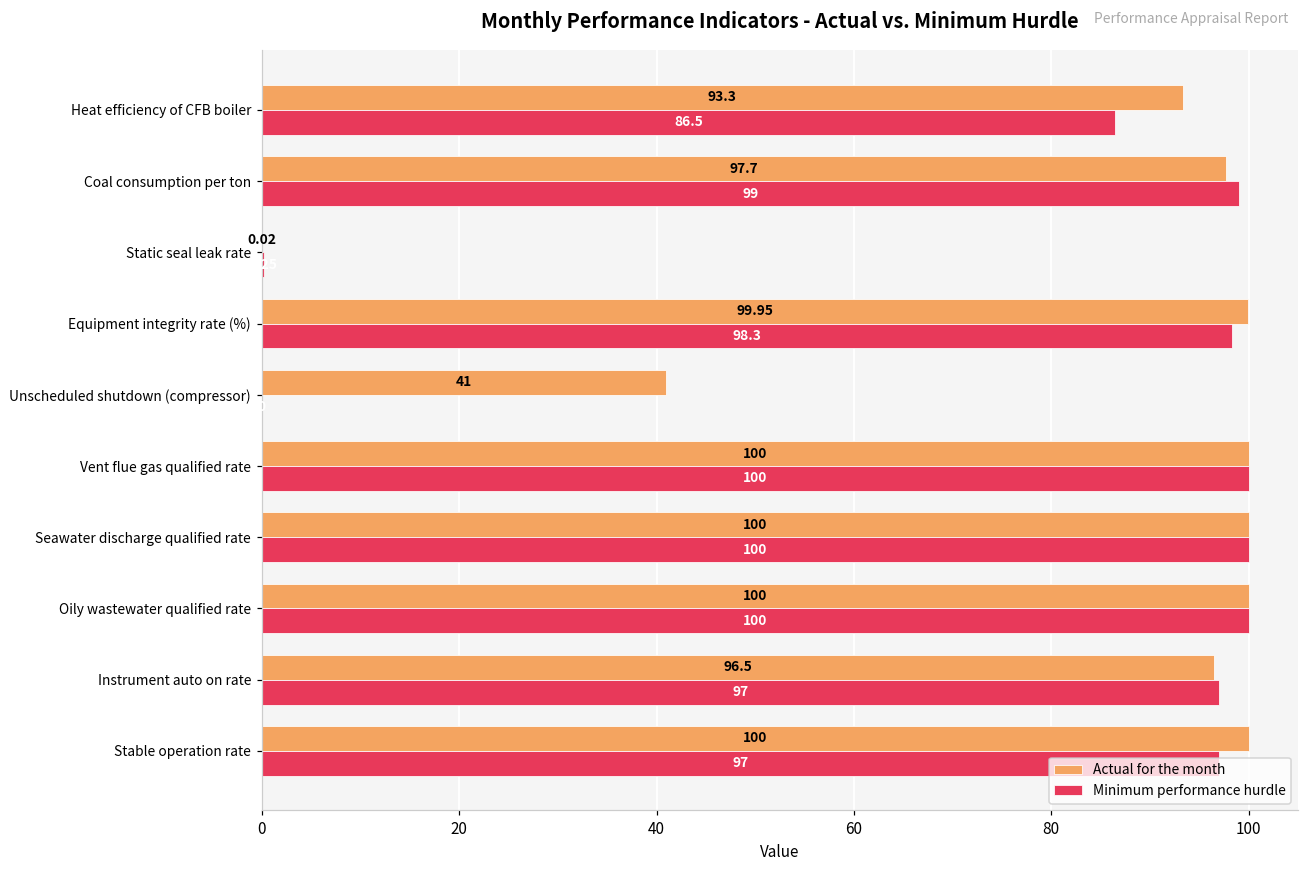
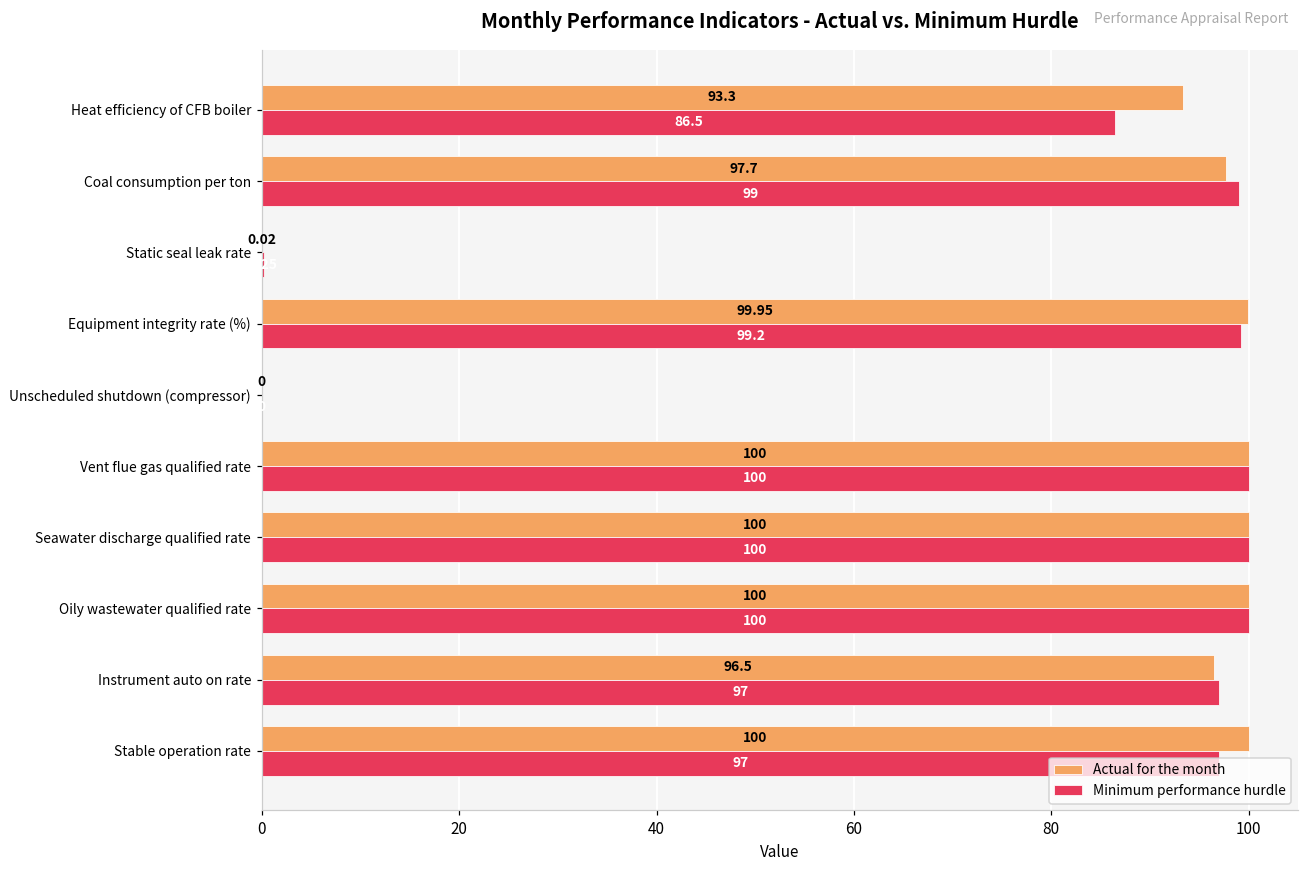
  {
    "Actual for the month": {
      "Heat efficiency of CFB boiler": 93.3,
      "Coal consumption per ton": 97.7,
      "Static seal leak rate": 0.02,
      "Equipment integrity rate (%)": 99.95,
-     "Unscheduled shutdown (compressor)": 41,
+     "Unscheduled shutdown (compressor)": 0,
      "Vent flue gas qualified rate": 100,
      "Seawater discharge qualified rate": 100,
      "Oily wastewater qualified rate": 100,
      "Instrument auto on rate": 96.5,
      "Stable operation rate": 100
    },
    "Minimum performance hurdle": {
      "Heat efficiency of CFB boiler": 86.5,
      "Coal consumption per ton": 99,
-     "Equipment integrity rate (%)": 98.3,
+     "Equipment integrity rate (%)": 99.2,
      "Vent flue gas qualified rate": 100,
      "Seawater discharge qualified rate": 100,
      "Oily wastewater qualified rate": 100,
      "Instrument auto on rate": 97
    }
  }
